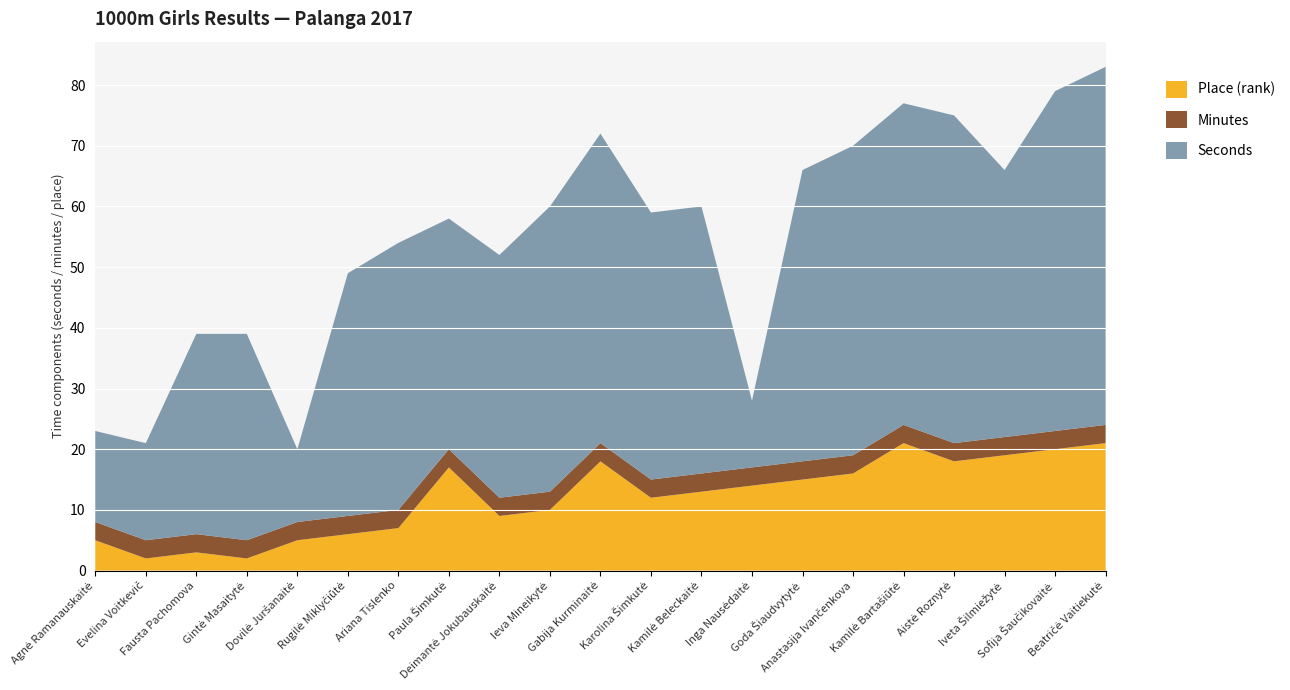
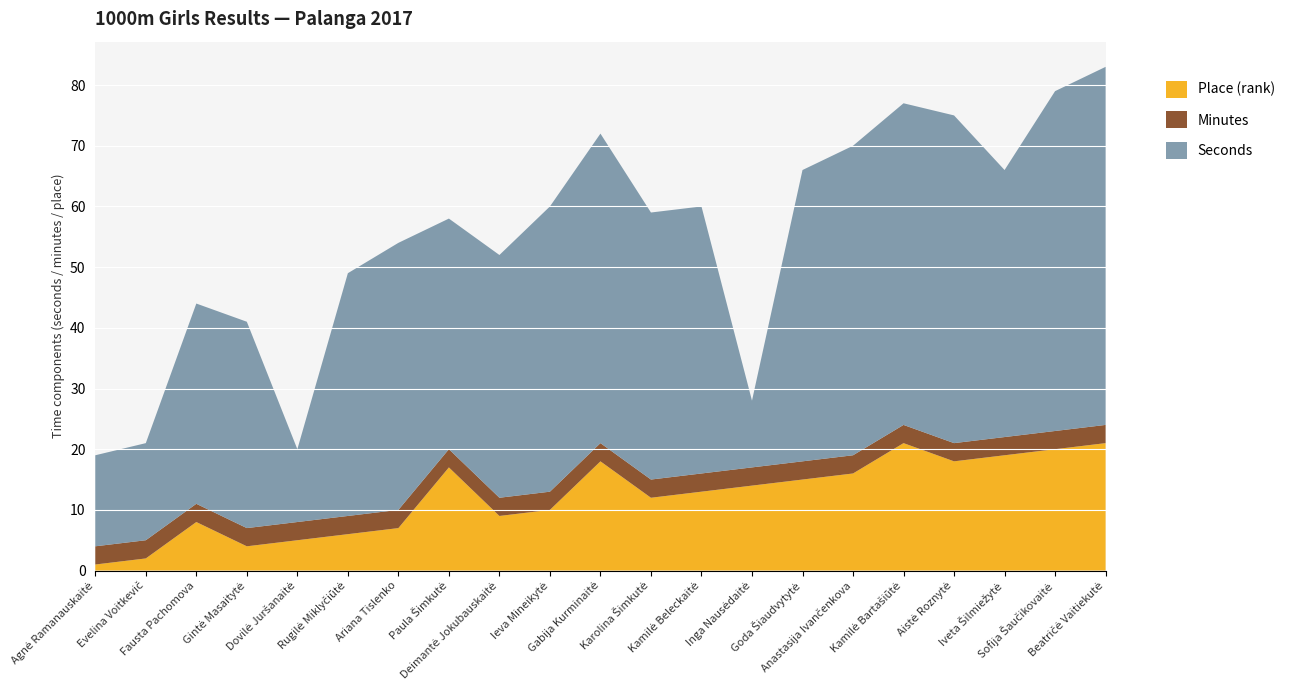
  {
    "Place (rank)": {
-     "Agnė Ramanauskaitė": 5,
+     "Agnė Ramanauskaitė": 1,
      "Evelina Voitkevič": 2,
-     "Fausta Pachomova": 3,
-     "Gintė Masaitytė": 2,
+     "Fausta Pachomova": 8,
+     "Gintė Masaitytė": 4,
      "Dovilė Juršanaitė": 5,
      "Rugilė Miklyčiūtė": 6,
      "Ariana Tislenko": 7,
      "Paula Šimkutė": 17,
      "Deimantė Jokubauskaitė": 9,
      "Ieva Mineikytė": 10,
      "Gabija Kurminaitė": 18,
      "Karolina Šimkutė": 12,
      "Kamilė Beleckaitė": 13,
      "Inga Nausėdaitė": 14,
      "Goda Šiaudvytytė": 15,
      "Anastasija Ivančenkova": 16,
      "Kamilė Bartašiūtė": 21,
      "Aistė Roznytė": 18,
      "Iveta Šilmiežytė": 19,
      "Sofija Šaučikovaitė": 20,
      "Beatričė Vaitiekutė": 21
    },
    "Minutes": {
      "Agnė Ramanauskaitė": 3,
      "Evelina Voitkevič": 3,
      "Fausta Pachomova": 3,
      "Gintė Masaitytė": 3,
      "Dovilė Juršanaitė": 3,
      "Rugilė Miklyčiūtė": 3,
      "Ariana Tislenko": 3,
      "Paula Šimkutė": 3,
      "Deimantė Jokubauskaitė": 3,
      "Ieva Mineikytė": 3,
      "Gabija Kurminaitė": 3,
      "Karolina Šimkutė": 3,
      "Kamilė Beleckaitė": 3,
      "Inga Nausėdaitė": 3,
      "Goda Šiaudvytytė": 3,
      "Anastasija Ivančenkova": 3,
      "Kamilė Bartašiūtė": 3,
      "Aistė Roznytė": 3,
      "Iveta Šilmiežytė": 3,
      "Sofija Šaučikovaitė": 3,
      "Beatričė Vaitiekutė": 3
    },
    "Seconds": {
      "Agnė Ramanauskaitė": 15,
      "Evelina Voitkevič": 16,
      "Fausta Pachomova": 33,
      "Gintė Masaitytė": 34,
      "Dovilė Juršanaitė": 12,
      "Rugilė Miklyčiūtė": 40,
      "Ariana Tislenko": 44,
      "Paula Šimkutė": 38,
      "Deimantė Jokubauskaitė": 40,
      "Ieva Mineikytė": 47,
      "Gabija Kurminaitė": 51,
      "Karolina Šimkutė": 44,
      "Kamilė Beleckaitė": 44,
      "Inga Nausėdaitė": 11,
      "Goda Šiaudvytytė": 48,
      "Anastasija Ivančenkova": 51,
      "Kamilė Bartašiūtė": 53,
      "Aistė Roznytė": 54,
      "Iveta Šilmiežytė": 44,
      "Sofija Šaučikovaitė": 56,
      "Beatričė Vaitiekutė": 59
    }
  }
